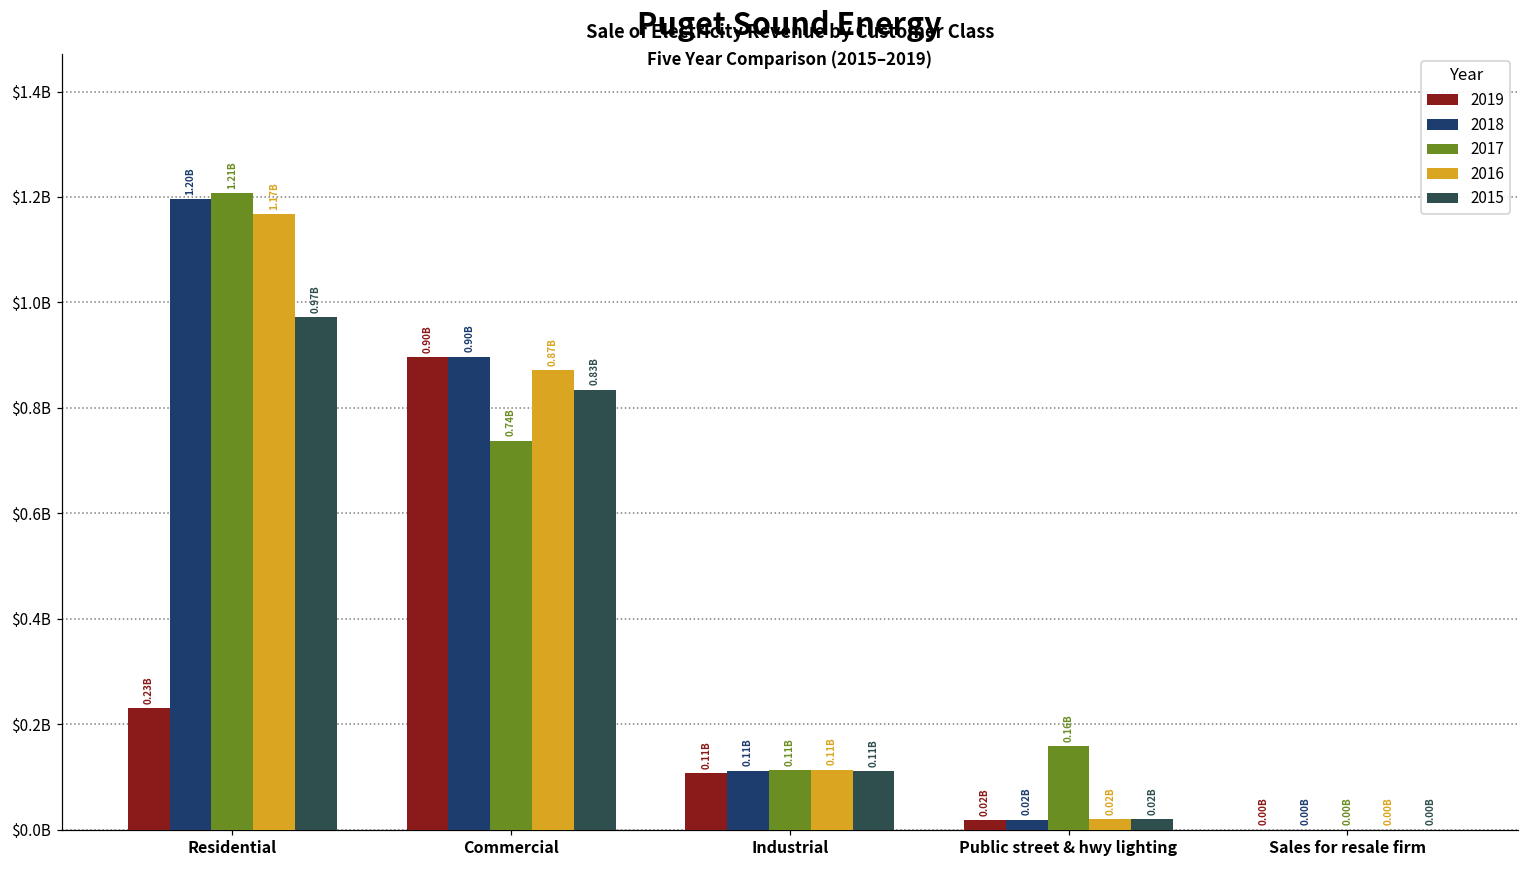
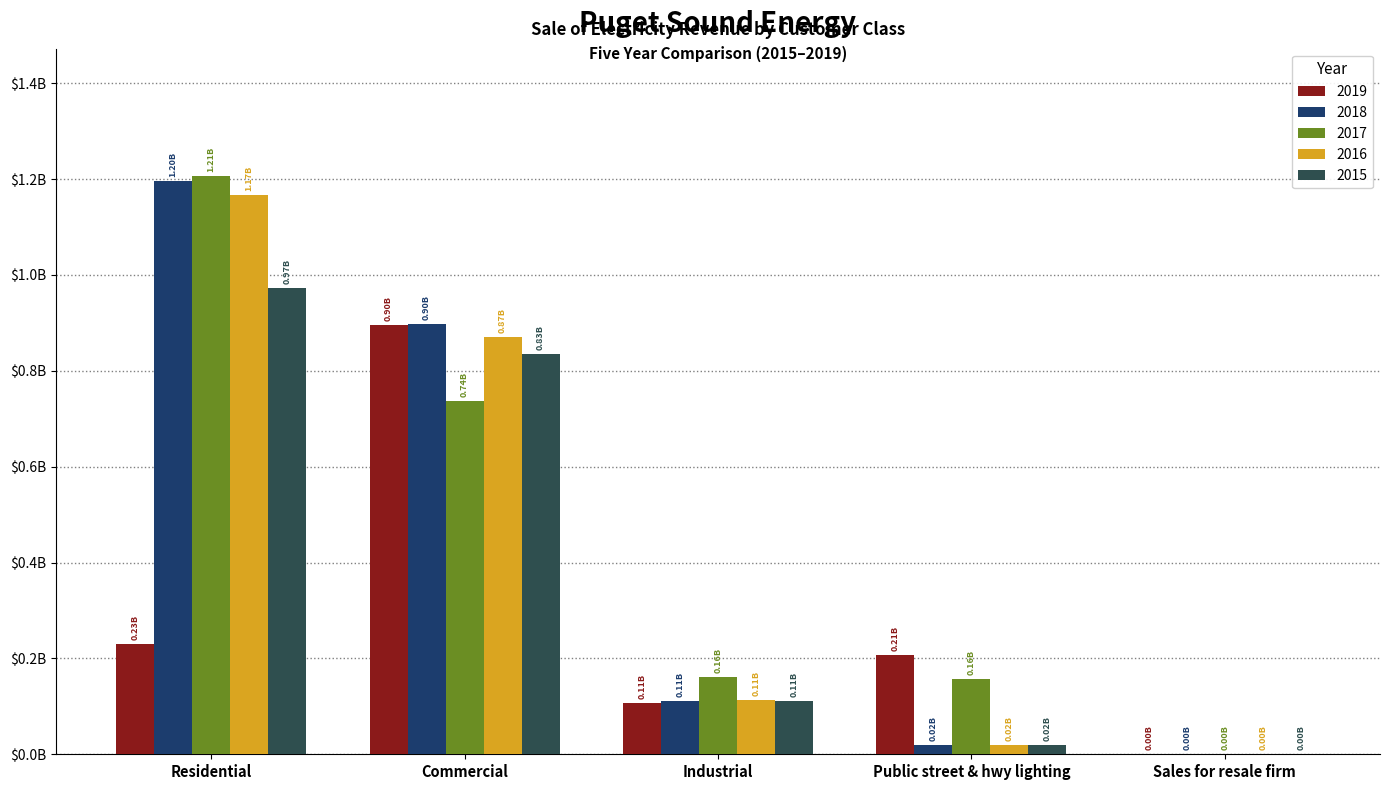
  {
    "2019": {
      "Residential": "0.23B",
      "Commercial": "0.90B",
      "Industrial": "0.11B",
-     "Public street & hwy lighting": "0.02B"
+     "Public street & hwy lighting": "0.21B"
    },
    "2017": {
      "Residential": "1.21B",
      "Commercial": "0.74B",
-     "Industrial": "0.11B",
+     "Industrial": "0.16B",
      "Public street & hwy lighting": "0.16B"
    },
    "2016": {
      "Residential": "1.17B",
      "Commercial": "0.87B",
      "Industrial": "0.11B",
      "Public street & hwy lighting": "0.02B"
    }
  }
